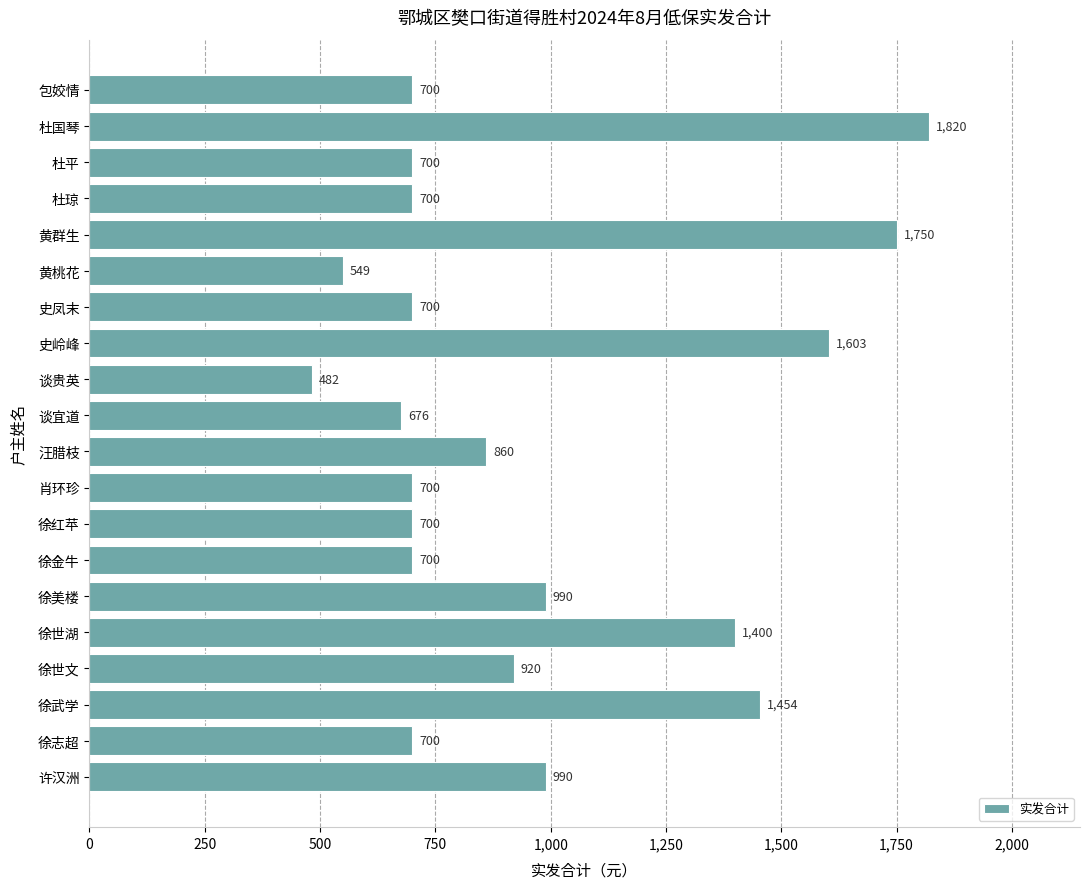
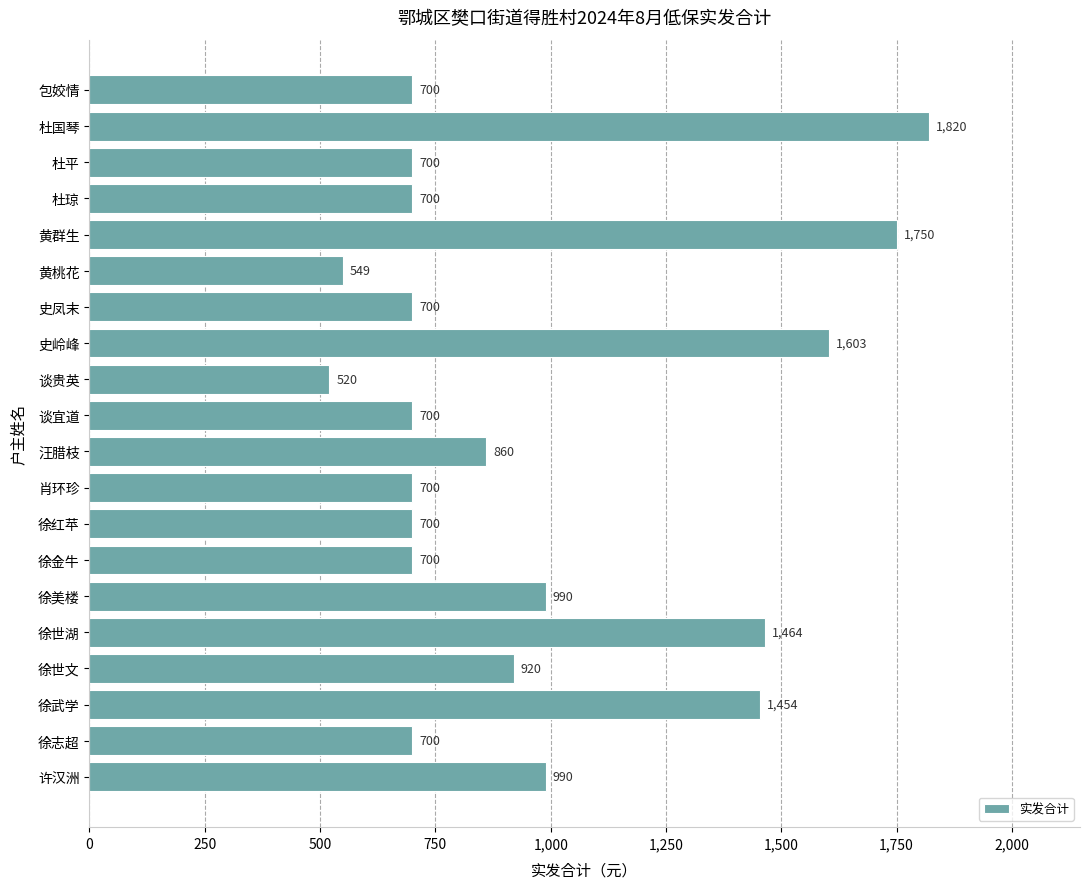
  {
    "包姣情": "700",
    "杜国琴": "1,820",
    "杜平": "700",
    "杜琼": "700",
    "黄群生": "1,750",
    "黄桃花": "549",
    "史凤末": "700",
    "史岭峰": "1,603",
-   "谈贵英": "482",
-   "谈宜道": "676",
+   "谈贵英": "520",
+   "谈宜道": "700",
    "汪腊枝": "860",
    "肖环珍": "700",
    "徐红苹": "700",
    "徐金牛": "700",
    "徐美楼": "990",
-   "徐世湖": "1,400",
+   "徐世湖": "1,464",
    "徐世文": "920",
    "徐武学": "1,454",
    "徐志超": "700",
    "许汉洲": "990"
  }
